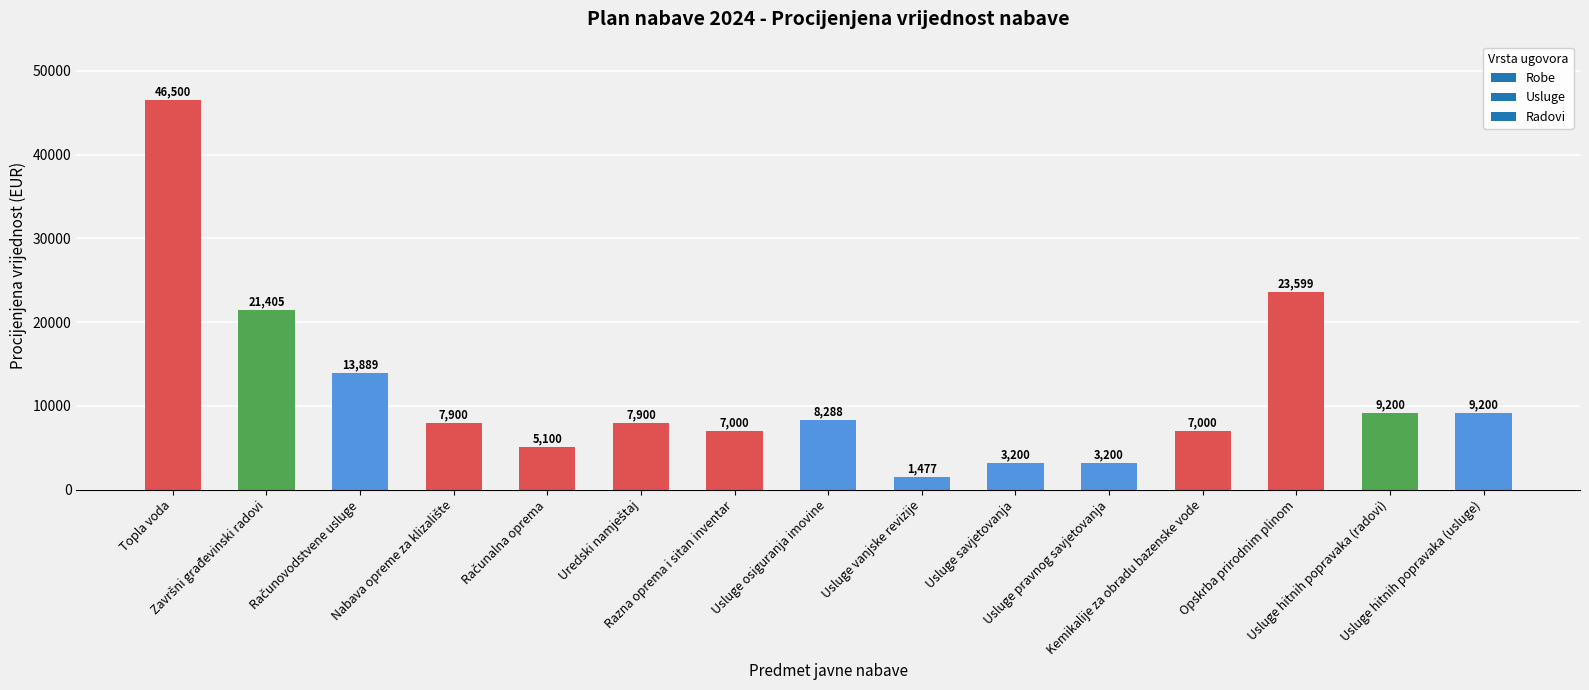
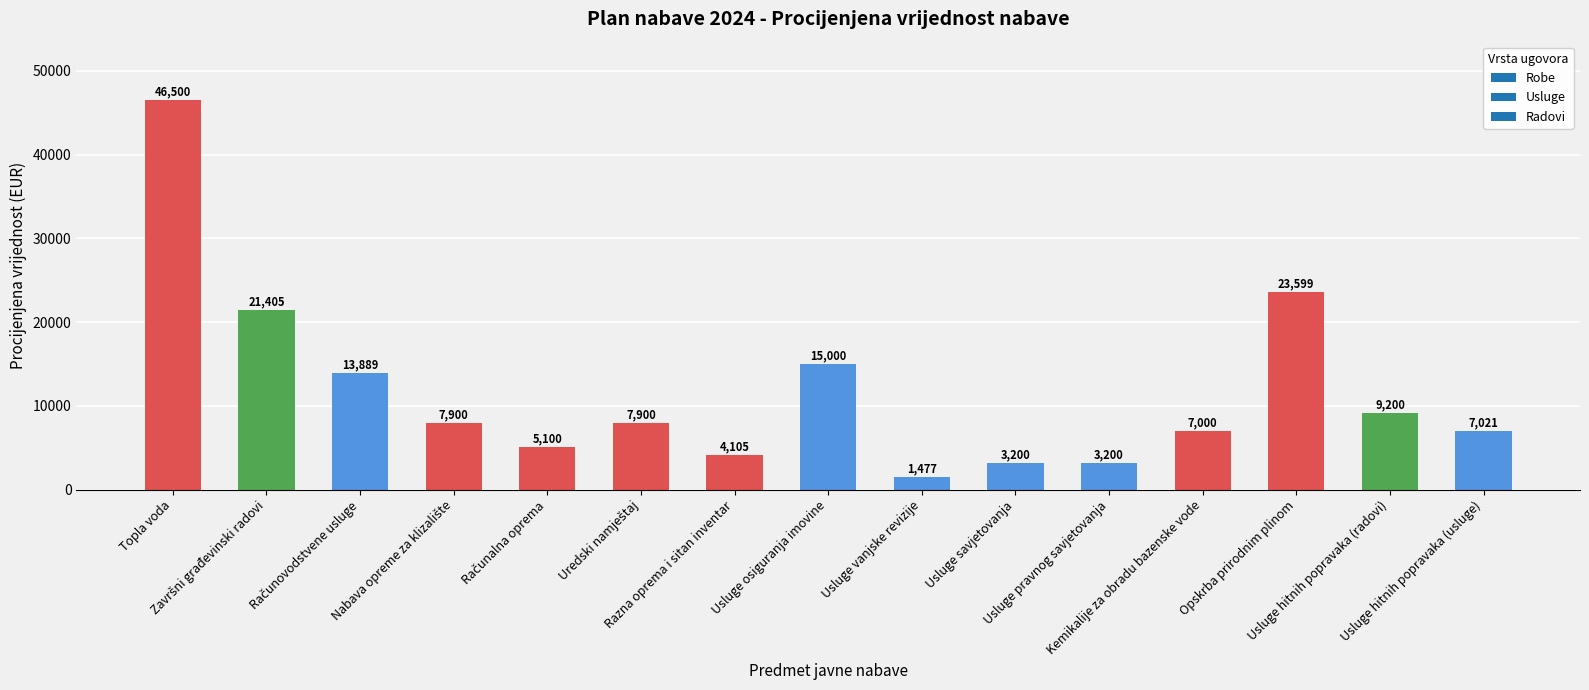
  {
    "Topla voda": "46,500",
    "Završni građevinski radovi": "21,405",
    "Računovodstvene usluge": "13,889",
    "Nabava opreme za klizalište": "7,900",
    "Računalna oprema": "5,100",
    "Uredski namještaj": "7,900",
-   "Razna oprema i sitan inventar": "7,000",
-   "Usluge osiguranja imovine": "8,288",
+   "Razna oprema i sitan inventar": "4,105",
+   "Usluge osiguranja imovine": "15,000",
    "Usluge vanjske revizije": "1,477",
    "Usluge savjetovanja": "3,200",
    "Usluge pravnog savjetovanja": "3,200",
    "Kemikalije za obradu bazenske vode": "7,000",
    "Opskrba prirodnim plinom": "23,599",
    "Usluge hitnih popravaka (radovi)": "9,200",
-   "Usluge hitnih popravaka (usluge)": "9,200"
+   "Usluge hitnih popravaka (usluge)": "7,021"
  }
